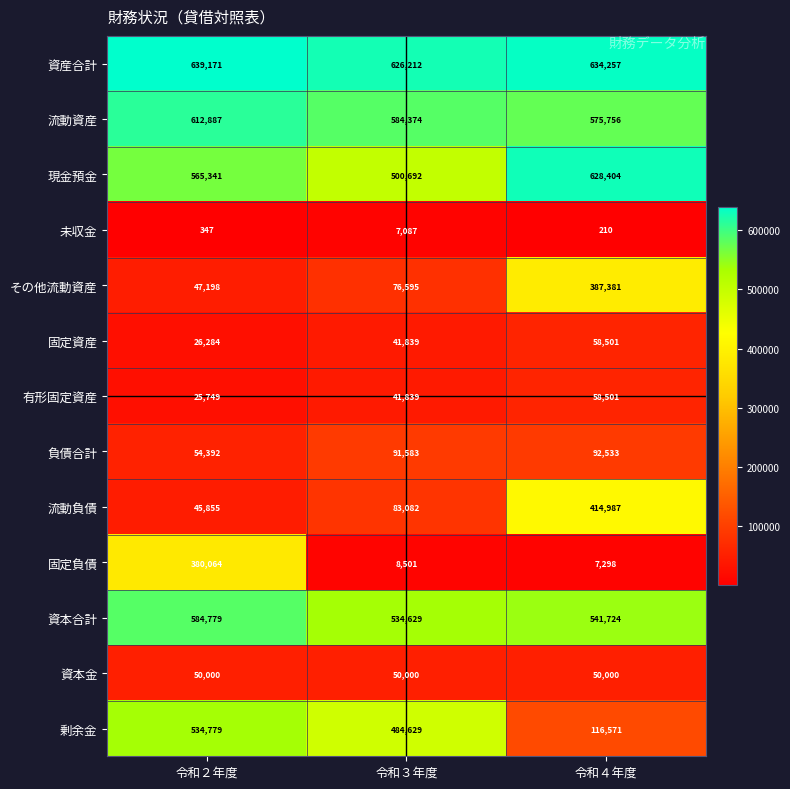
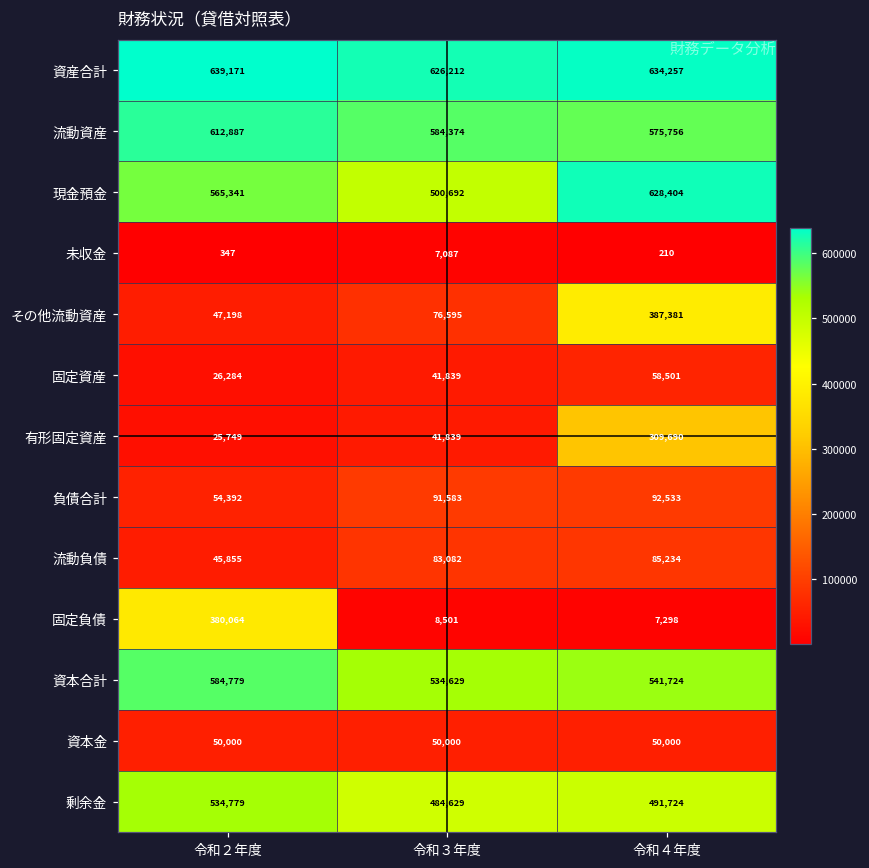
  {
    "資産合計": {
      "令和２年度": "639,171",
      "令和３年度": "626,212"
    },
    "流動資産": {
      "令和２年度": "612,887",
      "令和３年度": "584,374",
      "令和４年度": "575,756"
    },
    "現金預金": {
      "令和２年度": "565,341",
      "令和３年度": "500,692",
      "令和４年度": "628,404"
    },
    "未収金": {
      "令和２年度": "347",
      "令和３年度": "7,087",
      "令和４年度": "210"
    },
    "その他流動資産": {
      "令和２年度": "47,198",
      "令和３年度": "76,595",
      "令和４年度": "387,381"
    },
    "固定資産": {
      "令和２年度": "26,284",
      "令和３年度": "41,839",
      "令和４年度": "58,501"
    },
    "有形固定資産": {
      "令和２年度": "25,749",
      "令和３年度": "41,839",
-     "令和４年度": "58,501"
+     "令和４年度": "309,690"
    },
    "負債合計": {
      "令和２年度": "54,392",
      "令和３年度": "91,583",
      "令和４年度": "92,533"
    },
    "流動負債": {
      "令和２年度": "45,855",
      "令和３年度": "83,082",
-     "令和４年度": "414,987"
+     "令和４年度": "85,234"
    },
    "固定負債": {
      "令和２年度": "380,064",
      "令和３年度": "8,501",
      "令和４年度": "7,298"
    },
    "資本合計": {
      "令和２年度": "584,779",
      "令和３年度": "534,629",
      "令和４年度": "541,724"
    },
    "資本金": {
      "令和２年度": "50,000",
      "令和３年度": "50,000",
      "令和４年度": "50,000"
    },
    "剰余金": {
      "令和２年度": "534,779",
      "令和３年度": "484,629",
-     "令和４年度": "116,571"
+     "令和４年度": "491,724"
    }
  }
